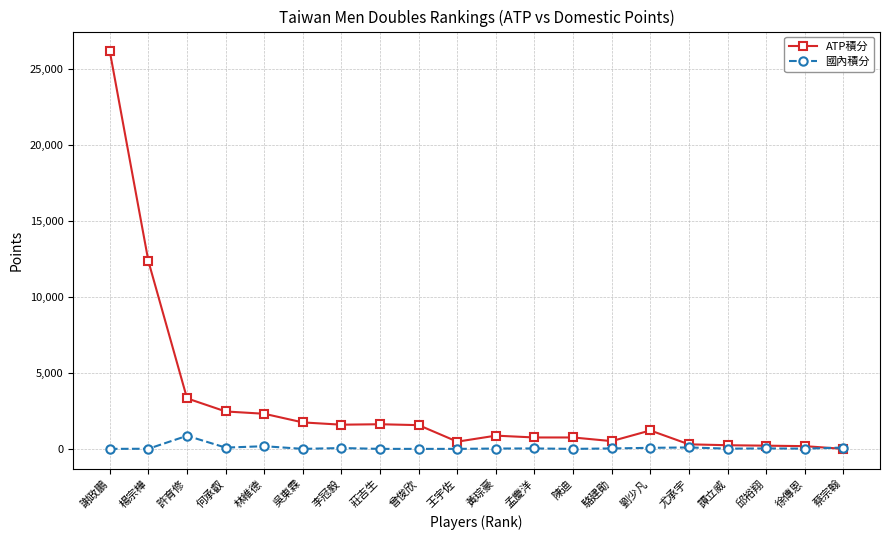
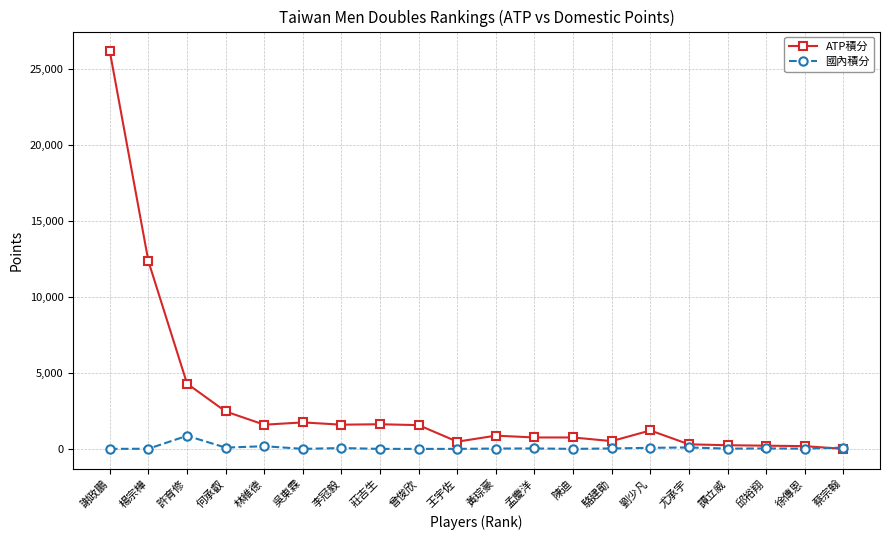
  {
    "ATP積分": {
      "謝政鵬": "26,100",
      "楊宗樺": "12,300",
-     "許育修": "3,300",
+     "許育修": "4,300",
      "何承叡": "2,500",
-     "林維德": "2,300",
+     "林維德": "1,600",
      "吳東霖": "1,700",
      "李冠毅": "1,600",
      "莊吉生": "1,600",
      "曾俊欣": "1,600",
      "王宇佐": "500",
      "黃琮豪": "900",
      "孟慶洋": "800",
      "陳迪": "800",
      "駱建勛": "500",
      "劉少凡": "1,200",
      "尤承宇": "300",
      "譚立威": "200",
      "邱裕翔": "200"
    },
    "國內積分": {
      "謝政鵬": "0",
      "楊宗樺": "0",
      "許育修": "900",
      "何承叡": "100",
      "林維德": "200",
      "吳東霖": "0",
      "李冠毅": "100",
      "莊吉生": "0",
      "曾俊欣": "0",
      "王宇佐": "0",
      "黃琮豪": "0",
      "孟慶洋": "0",
      "陳迪": "0",
      "駱建勛": "0",
      "劉少凡": "100",
      "尤承宇": "100",
      "譚立威": "0",
      "邱裕翔": "0"
    }
  }
